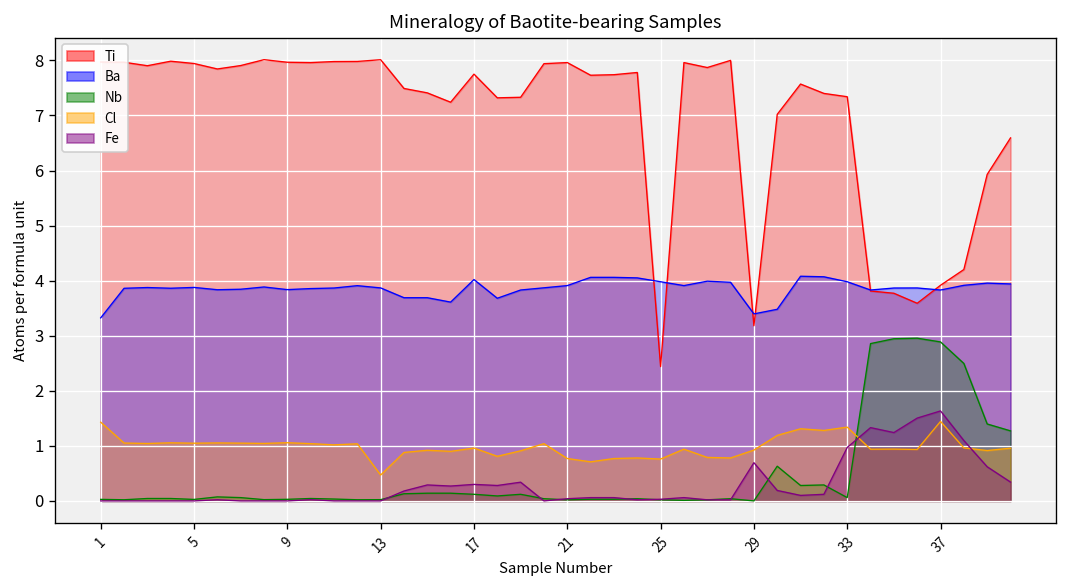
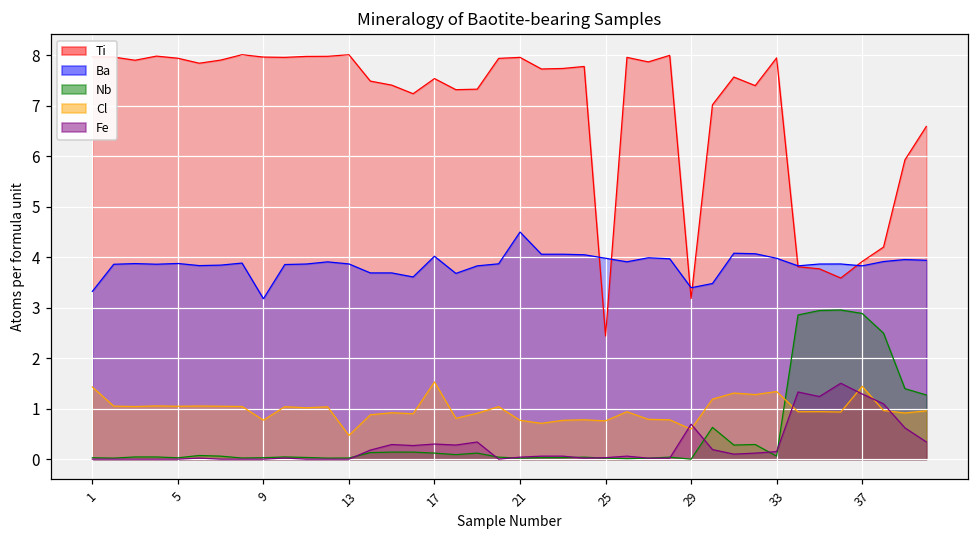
  {
    "Ti": {
      "5": 7.9,
      "9": 8.0,
      "13": 8.0,
-     "17": 7.8,
+     "17": 7.5,
      "21": 8.0,
      "25": 2.4,
      "29": 3.2,
-     "33": 7.3,
+     "33": 8.0,
      "37": 3.9
    },
    "Ba": {
      "1": 3.3,
      "5": 3.9,
-     "9": 3.8,
+     "9": 3.2,
      "13": 3.9,
      "17": 4.0,
-     "21": 3.9,
+     "21": 4.5,
      "25": 4.0,
      "29": 3.4,
      "33": 4.0,
      "37": 3.8
    },
    "Nb": {
      "17": 0.1,
      "29": 0.0,
      "33": 0.1,
      "37": 2.9
    },
    "Cl": {
      "1": 1.4,
      "5": 1.0,
-     "9": 1.1,
+     "9": 0.8,
      "13": 0.5,
-     "17": 1.0,
+     "17": 1.5,
      "21": 0.8,
      "25": 0.8,
-     "29": 0.9,
+     "29": 0.6,
      "33": 1.3,
      "37": 1.4
    },
    "Fe": {
      "17": 0.3,
      "29": 0.7,
-     "33": 1.0,
-     "37": 1.6
+     "33": 0.2,
+     "37": 1.3
    }
  }
